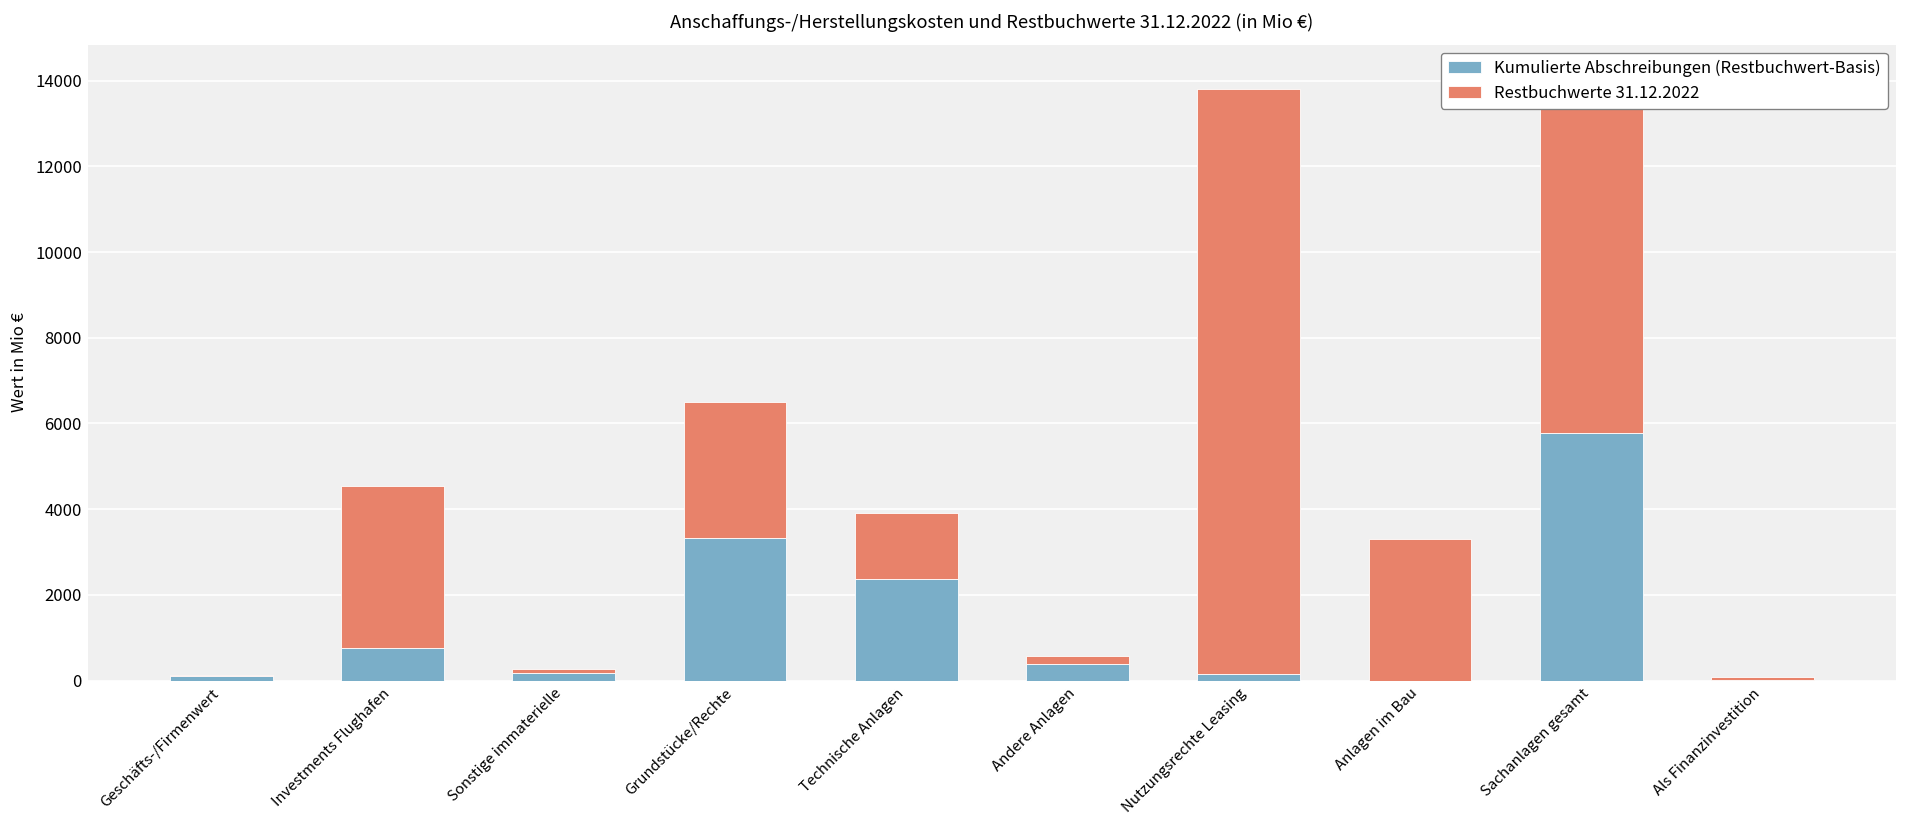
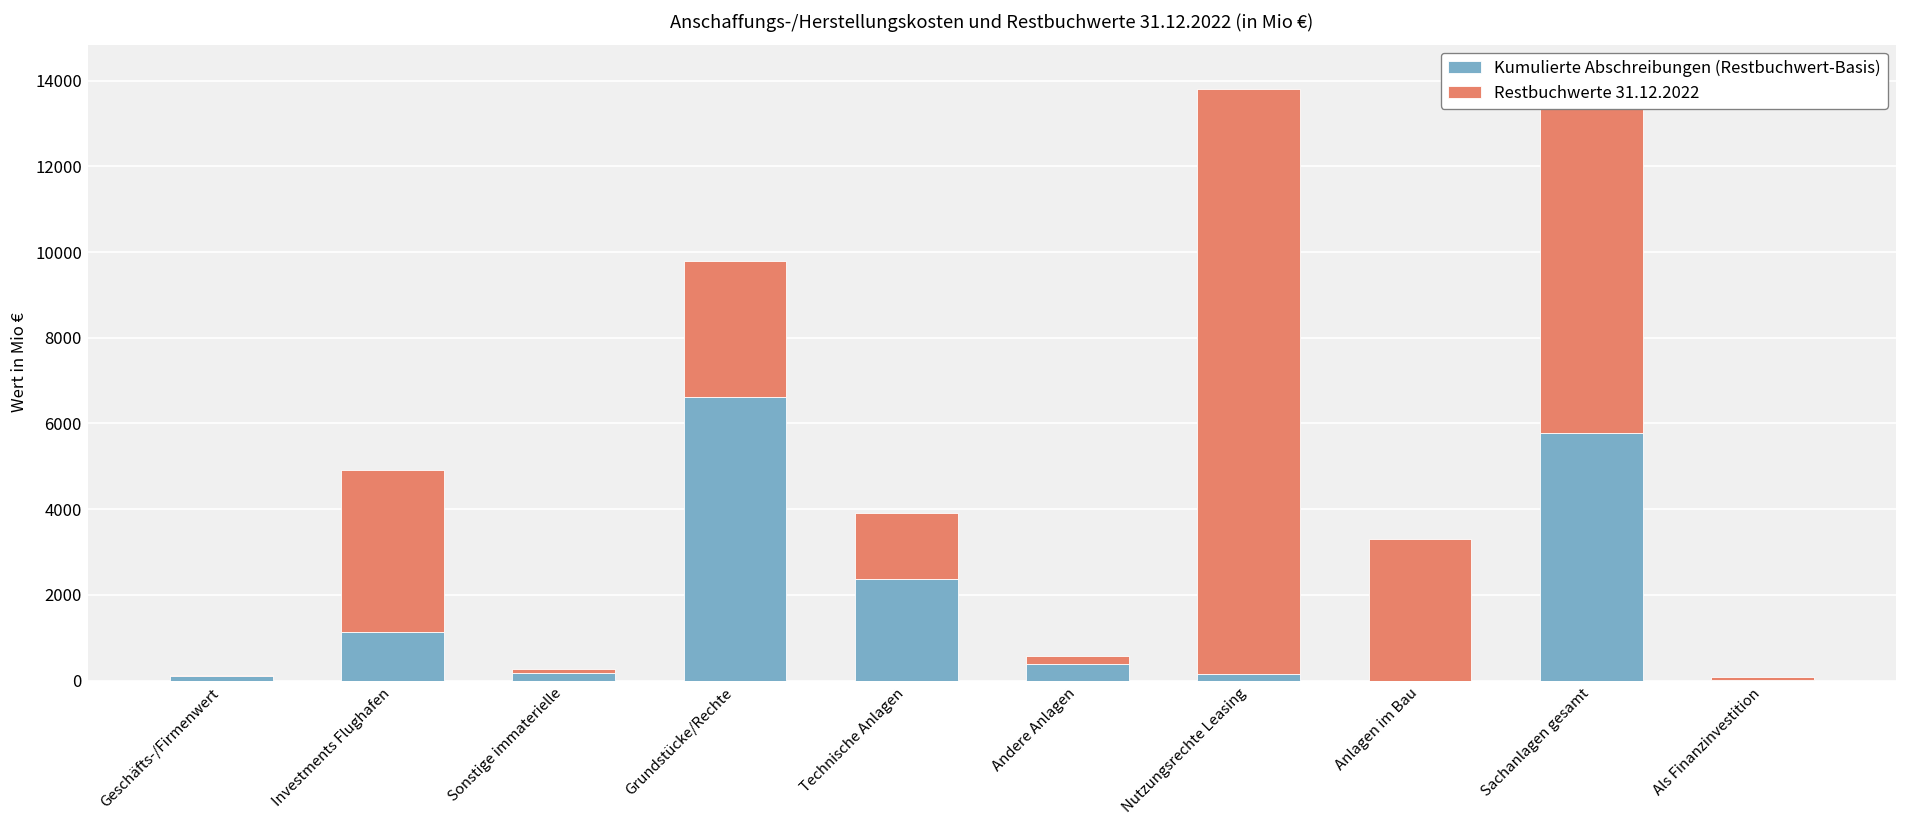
  {
    "Kumulierte Abschreibungen (Restbuchwert-Basis)": {
      "Geschäfts-/Firmenwert": 100,
-     "Investments Flughafen": 800,
+     "Investments Flughafen": 1100,
      "Sonstige immaterielle": 200,
-     "Grundstücke/Rechte": 3300,
+     "Grundstücke/Rechte": 6600,
      "Technische Anlagen": 2400,
      "Andere Anlagen": 400,
      "Nutzungsrechte Leasing": 200,
      "Sachanlagen gesamt": 5800
    },
    "Restbuchwerte 31.12.2022": {
      "Investments Flughafen": 3800,
      "Sonstige immaterielle": 100,
      "Grundstücke/Rechte": 3200,
      "Technische Anlagen": 1500,
      "Andere Anlagen": 200,
      "Nutzungsrechte Leasing": 13700,
      "Anlagen im Bau": 3300
    }
  }
